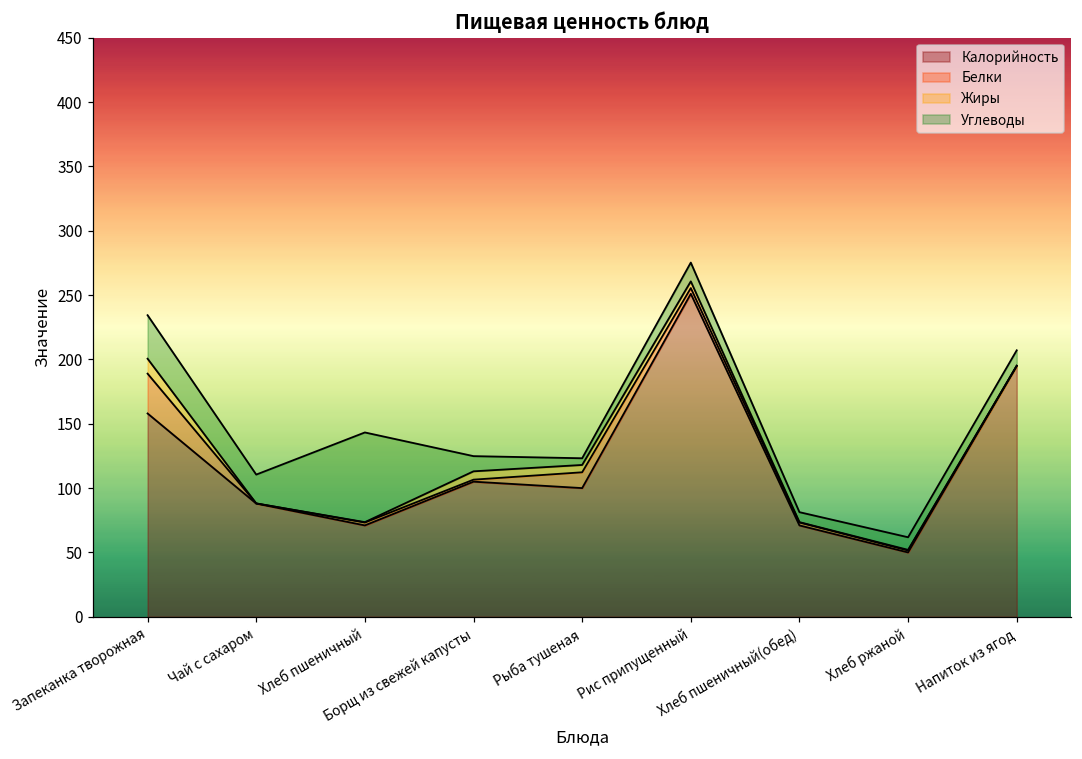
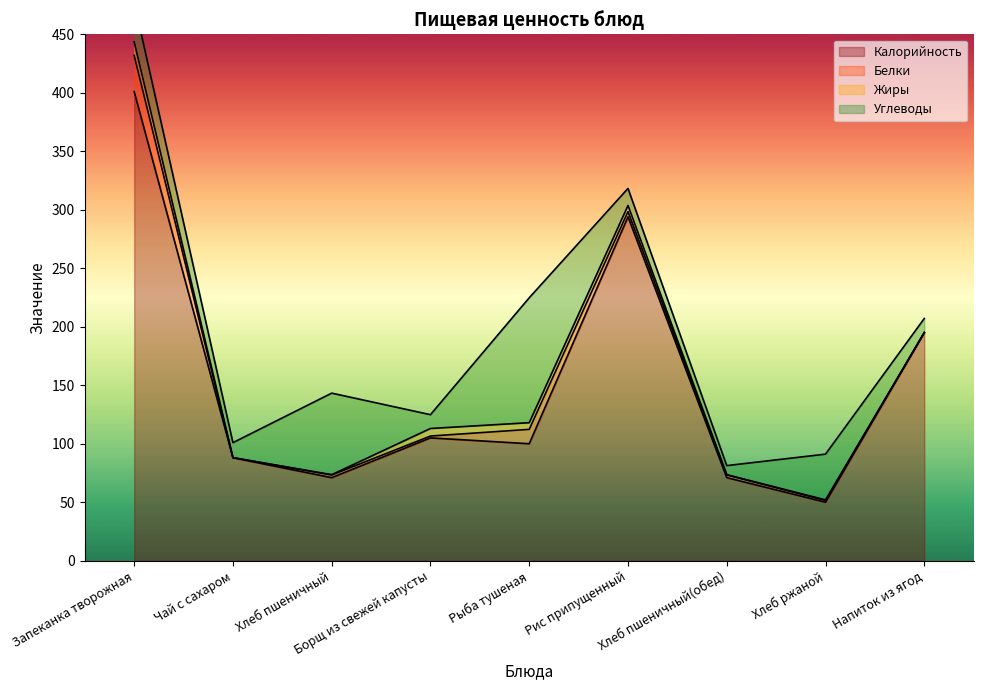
  {
    "Калорийность": {
-     "Запеканка творожная": 158,
+     "Запеканка творожная": 401,
      "Хлеб пшеничный": 71,
      "Рыба тушеная": 100,
-     "Рис припущенный": 251,
+     "Рис припущенный": 294,
      "Хлеб пшеничный(обед)": 71
    },
    "Углеводы": {
-     "Чай с сахаром": 22,
+     "Чай с сахаром": 13,
      "Хлеб пшеничный": 70,
      "Борщ из свежей капусты": 12,
-     "Рыба тушеная": 5,
+     "Рыба тушеная": 107,
      "Рис припущенный": 15,
      "Хлеб пшеничный(обед)": 8,
-     "Хлеб ржаной": 10,
+     "Хлеб ржаной": 39,
      "Напиток из ягод": 12
    }
  }
